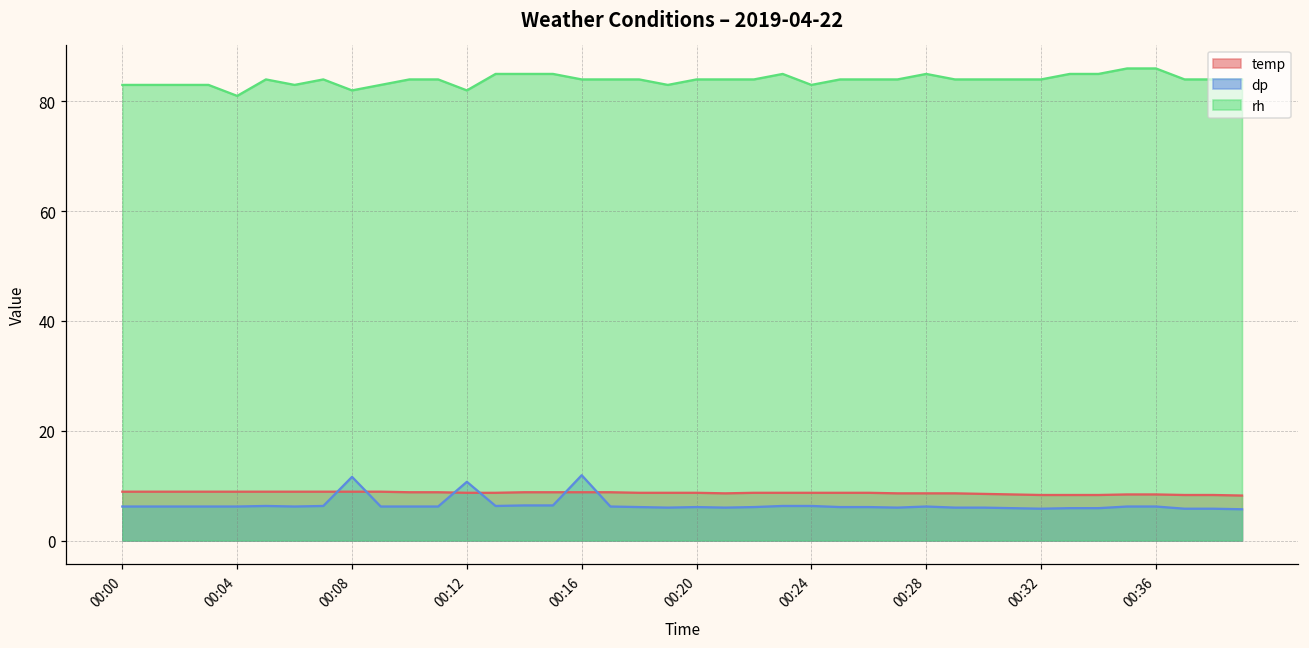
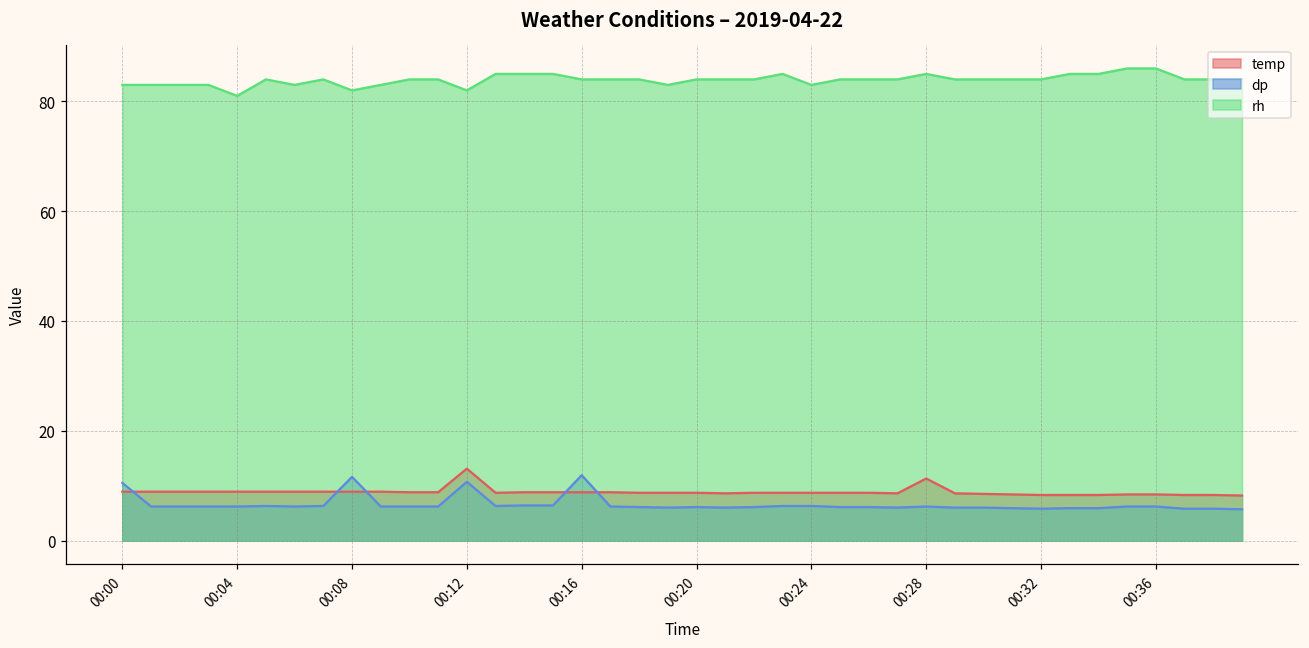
  {
    "temp": {
      "00:00": 9,
      "00:04": 9,
      "00:08": 9,
-     "00:12": 9,
+     "00:12": 13,
      "00:16": 9,
      "00:20": 9,
      "00:24": 9,
-     "00:28": 9,
+     "00:28": 11,
      "00:32": 8,
      "00:36": 8
    },
    "dp": {
-     "00:00": 6,
+     "00:00": 11,
      "00:04": 6,
      "00:08": 12,
      "00:12": 11,
      "00:16": 12,
      "00:20": 6,
      "00:24": 6,
      "00:28": 6,
      "00:32": 6,
      "00:36": 6
    },
    "rh": {
      "00:00": 83,
      "00:04": 81,
      "00:08": 82,
      "00:12": 82,
      "00:16": 84,
      "00:20": 84,
      "00:24": 83,
      "00:28": 85,
      "00:32": 84,
      "00:36": 86
    }
  }
